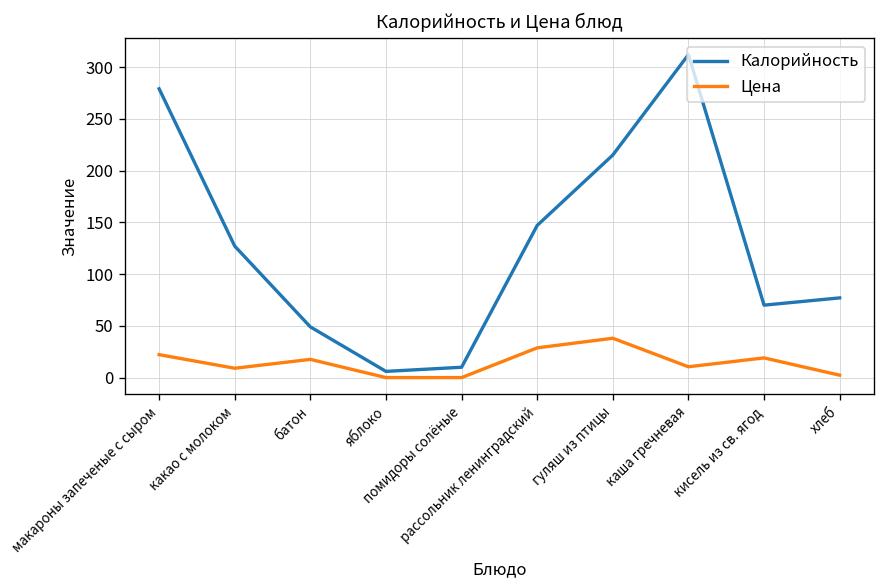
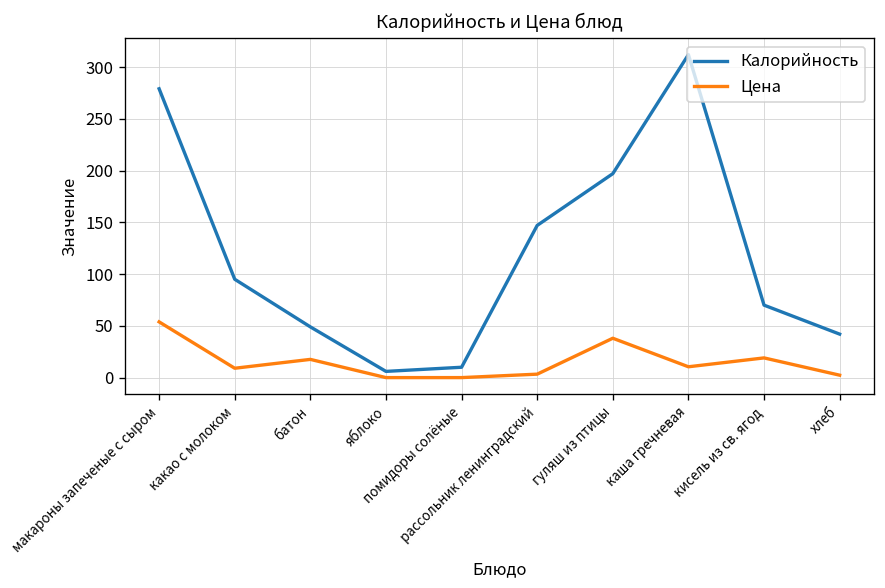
  {
    "Калорийность": {
      "макароны запеченые с сыром": 280,
-     "какао с молоком": 130,
+     "какао с молоком": 100,
      "батон": 50,
      "яблоко": 10,
      "помидоры солёные": 10,
      "рассольник ленинградский": 150,
-     "гуляш из птицы": 220,
+     "гуляш из птицы": 200,
      "кисель из св. ягод": 70,
-     "хлеб": 80
+     "хлеб": 40
    },
    "Цена": {
-     "макароны запеченые с сыром": 20,
+     "макароны запеченые с сыром": 50,
      "какао с молоком": 10,
      "батон": 20,
      "яблоко": 0,
      "помидоры солёные": 0,
-     "рассольник ленинградский": 30,
+     "рассольник ленинградский": 0,
      "гуляш из птицы": 40,
      "каша гречневая": 10,
      "кисель из св. ягод": 20,
      "хлеб": 0
    }
  }
